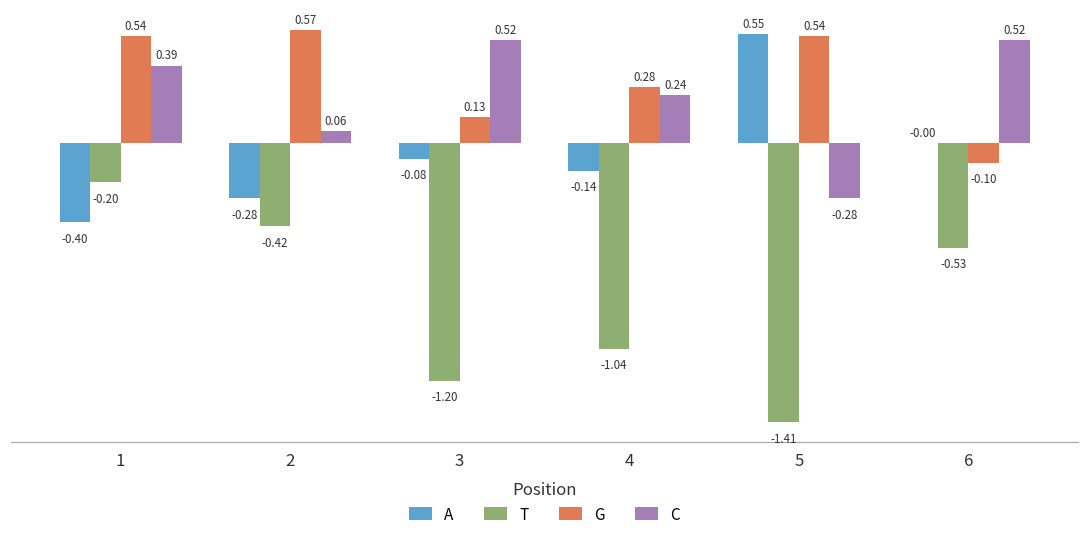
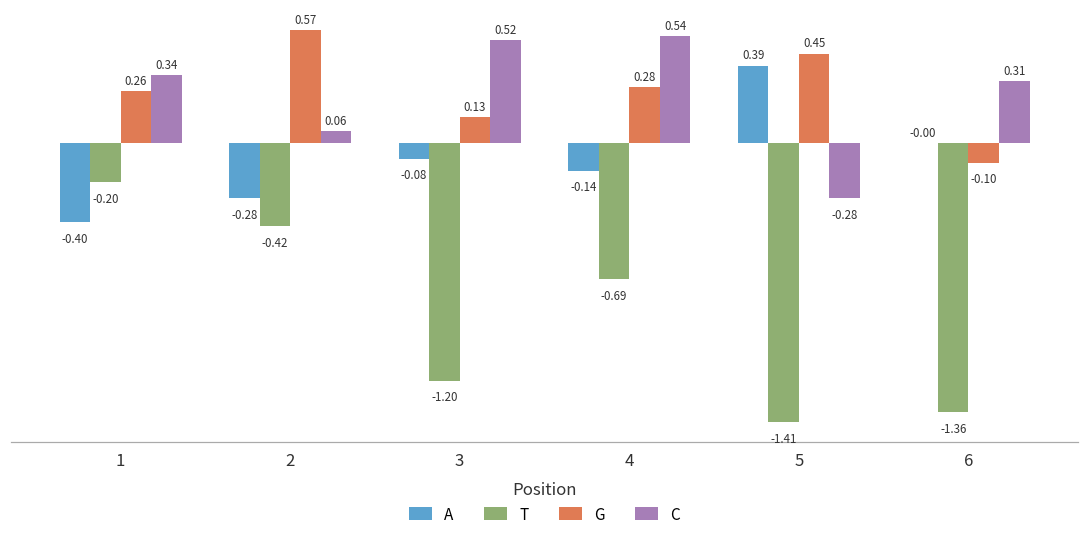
  {
    "A": {
      "1": -0.40,
      "2": -0.28,
      "3": -0.08,
      "4": -0.14,
-     "5": 0.55,
+     "5": 0.39,
      "6": -0.00
    },
    "T": {
      "1": -0.20,
      "2": -0.42,
      "3": -1.20,
-     "4": -1.04,
+     "4": -0.69,
      "5": -1.41,
-     "6": -0.53
+     "6": -1.36
    },
    "G": {
-     "1": 0.54,
+     "1": 0.26,
      "2": 0.57,
      "3": 0.13,
      "4": 0.28,
-     "5": 0.54,
+     "5": 0.45,
      "6": -0.10
    },
    "C": {
-     "1": 0.39,
+     "1": 0.34,
      "2": 0.06,
      "3": 0.52,
-     "4": 0.24,
+     "4": 0.54,
      "5": -0.28,
-     "6": 0.52
+     "6": 0.31
    }
  }
